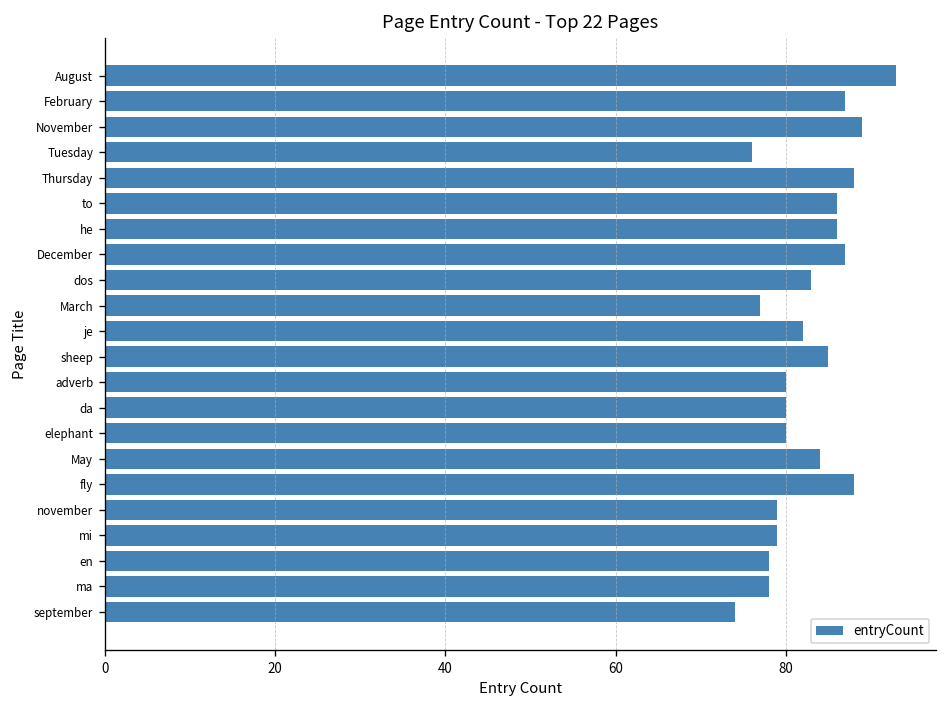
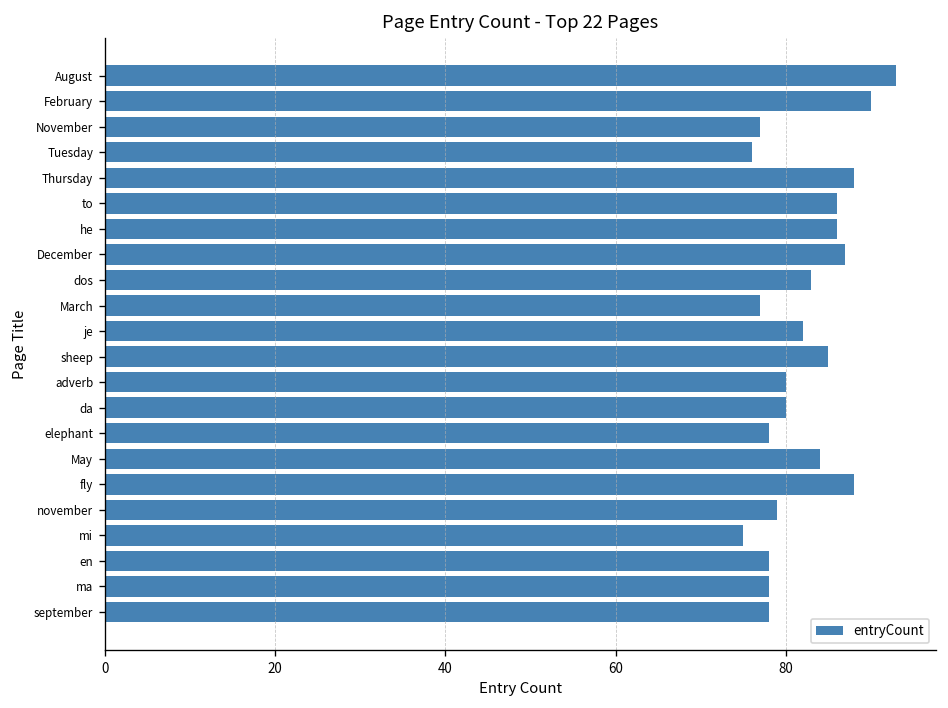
  {
    "August": 93,
-   "February": 87,
-   "November": 89,
+   "February": 90,
+   "November": 77,
    "Tuesday": 76,
    "Thursday": 88,
    "to": 86,
    "he": 86,
    "December": 87,
    "dos": 83,
    "March": 77,
    "je": 82,
    "sheep": 85,
    "adverb": 80,
    "da": 80,
-   "elephant": 80,
+   "elephant": 78,
    "May": 84,
    "fly": 88,
    "november": 79,
-   "mi": 79,
+   "mi": 75,
    "en": 78,
    "ma": 78,
-   "september": 74
+   "september": 78
  }
